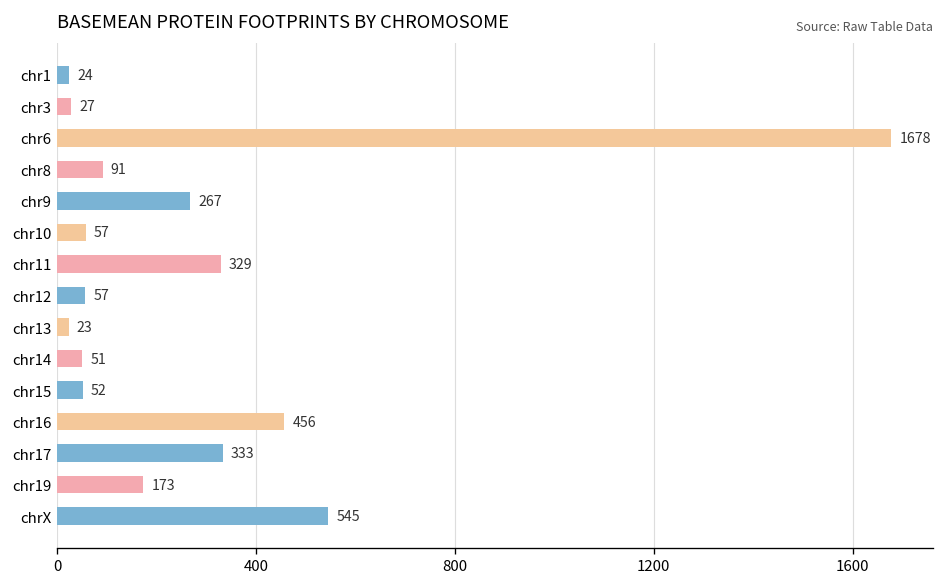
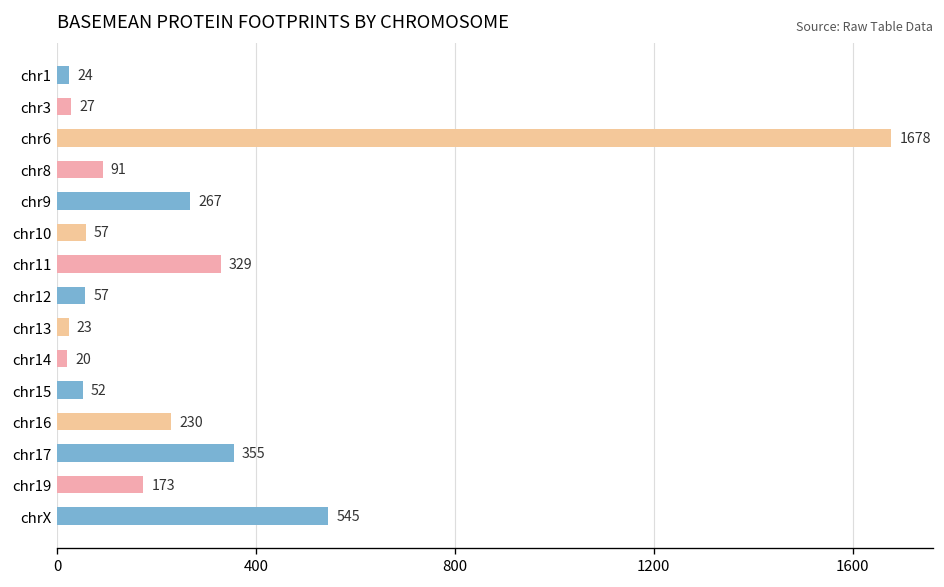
  {
    "chr1": 24,
    "chr3": 27,
    "chr6": 1678,
    "chr8": 91,
    "chr9": 267,
    "chr10": 57,
    "chr11": 329,
    "chr12": 57,
    "chr13": 23,
-   "chr14": 51,
+   "chr14": 20,
    "chr15": 52,
-   "chr16": 456,
-   "chr17": 333,
+   "chr16": 230,
+   "chr17": 355,
    "chr19": 173,
    "chrX": 545
  }
